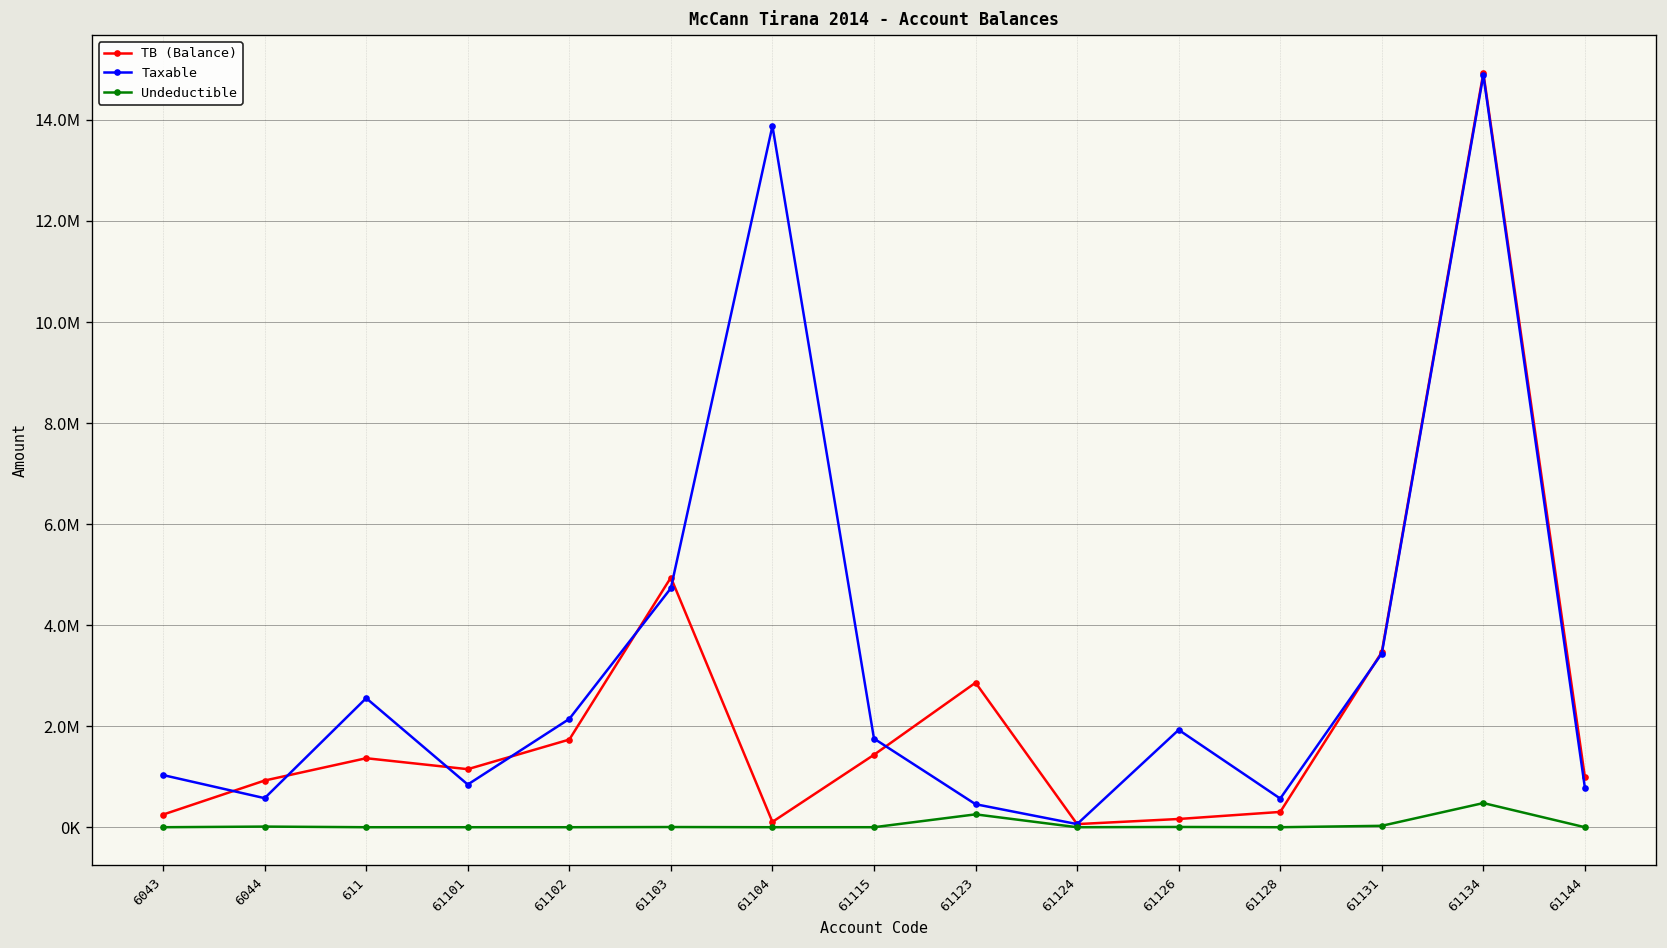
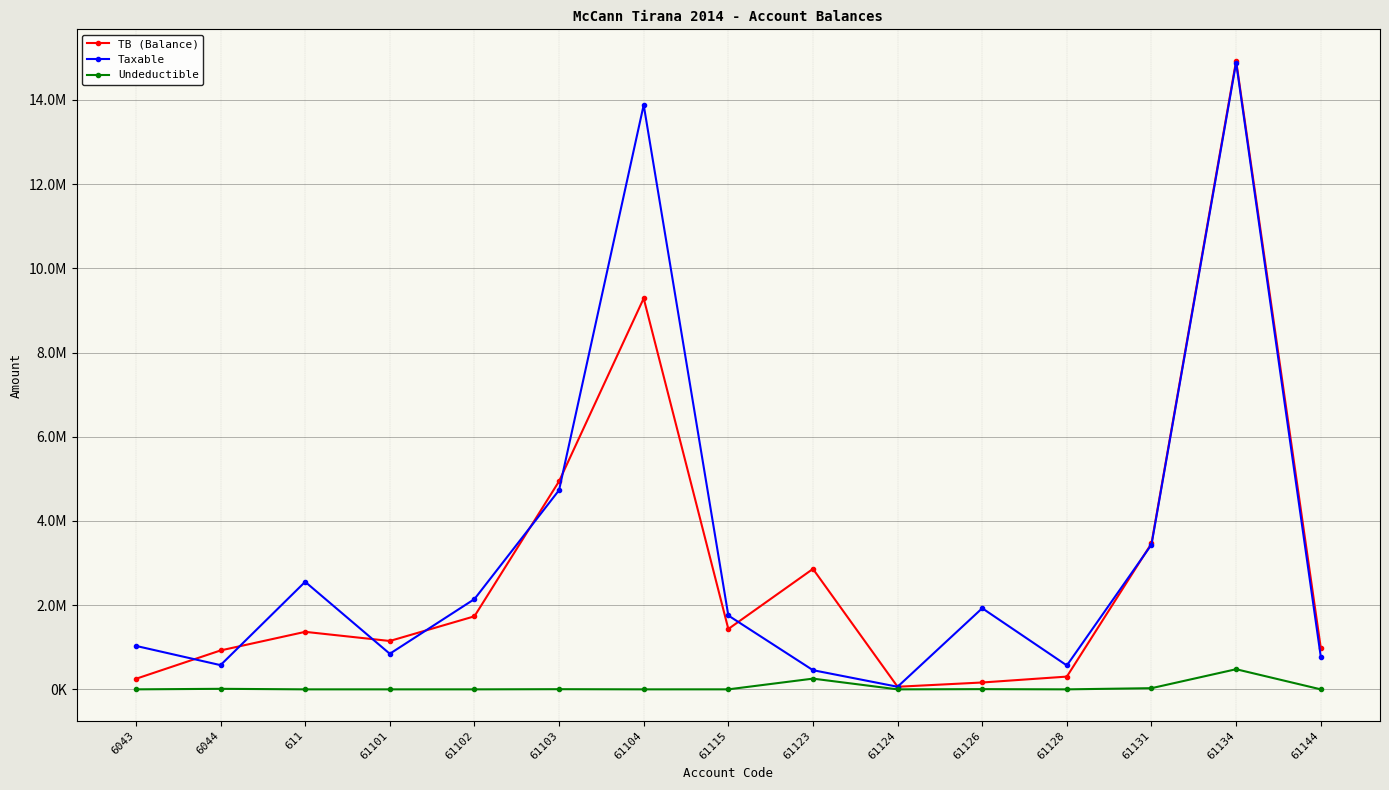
  {
    "TB (Balance)": {
      "6043": 300000,
      "6044": 900000,
      "611": 1400000,
      "61101": 1100000,
      "61102": 1700000,
      "61103": 4900000,
-     "61104": 100000,
+     "61104": 9300000,
      "61115": 1400000,
      "61123": 2900000,
      "61126": 200000,
      "61128": 300000,
      "61144": 1000000
    },
    "Taxable": {
      "6043": 1000000,
      "6044": 600000,
      "611": 2600000,
      "61101": 800000,
      "61102": 2100000,
      "61103": 4700000,
      "61104": 13900000,
      "61115": 1800000,
      "61123": 500000,
      "61126": 1900000,
      "61128": 600000,
      "61144": 800000
    },
    "Undeductible": {
      "6043": 0,
      "6044": 0,
      "611": 0,
      "61101": 0,
      "61102": 0,
      "61103": 0,
      "61104": 0,
      "61115": 0,
      "61123": 300000,
      "61124": 0,
      "61126": 0,
      "61128": 0,
      "61131": 0,
      "61134": 500000,
      "61144": 0
    }
  }
